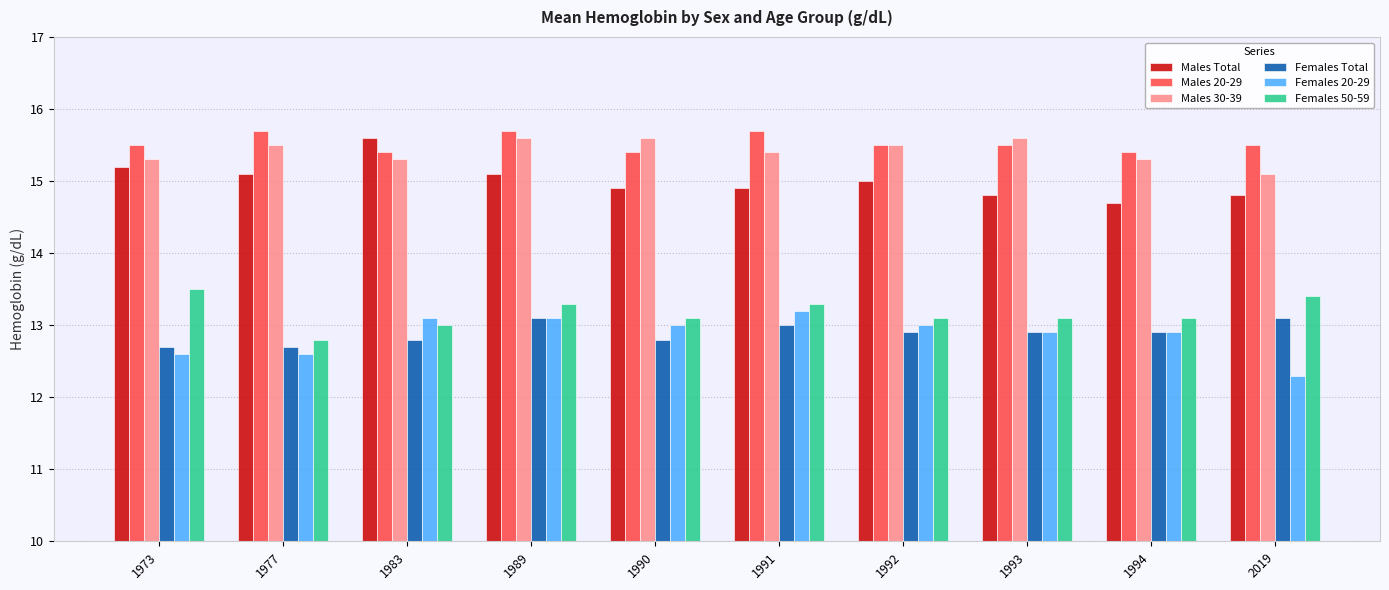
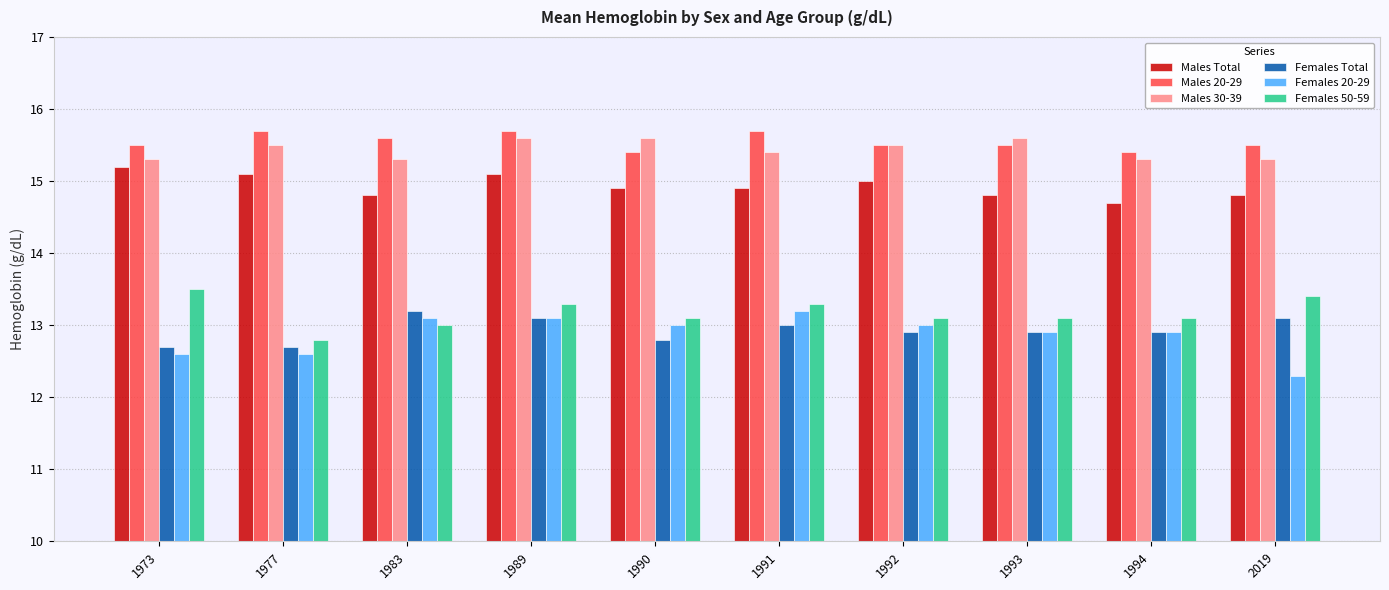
  {
    "Males Total": {
      "1973": 15.2,
      "1977": 15.1,
-     "1983": 15.6,
+     "1983": 14.8,
      "1989": 15.1,
      "1990": 14.9,
      "1991": 14.9,
      "1992": 15.0,
      "1993": 14.8,
      "1994": 14.7,
      "2019": 14.8
    },
    "Males 20-29": {
      "1973": 15.5,
      "1977": 15.7,
-     "1983": 15.4,
+     "1983": 15.6,
      "1989": 15.7,
      "1990": 15.4,
      "1991": 15.7,
      "1992": 15.5,
      "1993": 15.5,
      "1994": 15.4,
      "2019": 15.5
    },
    "Males 30-39": {
      "1973": 15.3,
      "1977": 15.5,
      "1983": 15.3,
      "1989": 15.6,
      "1990": 15.6,
      "1991": 15.4,
      "1992": 15.5,
      "1993": 15.6,
      "1994": 15.3,
-     "2019": 15.1
+     "2019": 15.3
    },
    "Females Total": {
      "1973": 12.7,
      "1977": 12.7,
-     "1983": 12.8,
+     "1983": 13.2,
      "1989": 13.1,
      "1990": 12.8,
      "1991": 13.0,
      "1992": 12.9,
      "1993": 12.9,
      "1994": 12.9,
      "2019": 13.1
    },
    "Females 20-29": {
      "1973": 12.6,
      "1977": 12.6,
      "1983": 13.1,
      "1989": 13.1,
      "1990": 13.0,
      "1991": 13.2,
      "1992": 13.0,
      "1993": 12.9,
      "1994": 12.9,
      "2019": 12.3
    },
    "Females 50-59": {
      "1973": 13.5,
      "1977": 12.8,
      "1983": 13.0,
      "1989": 13.3,
      "1990": 13.1,
      "1991": 13.3,
      "1992": 13.1,
      "1993": 13.1,
      "1994": 13.1,
      "2019": 13.4
    }
  }
